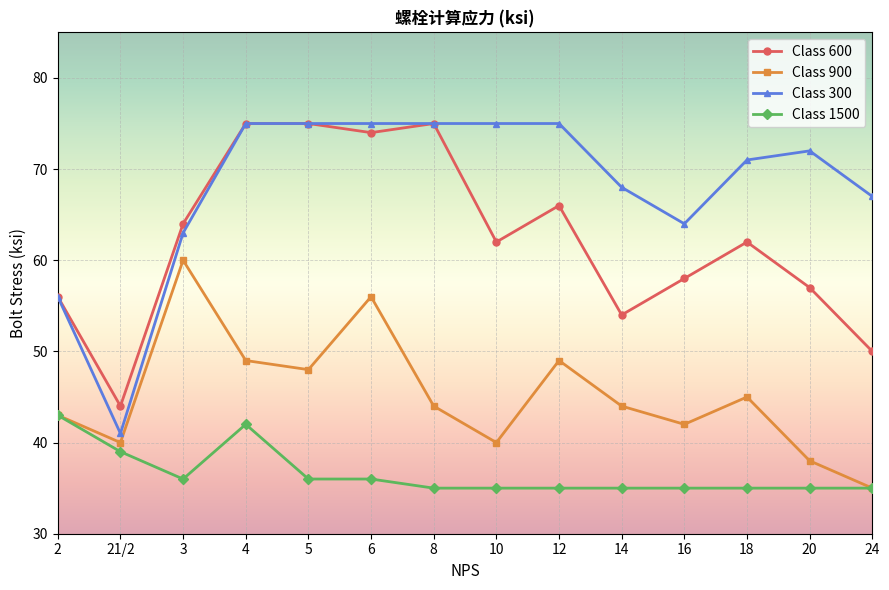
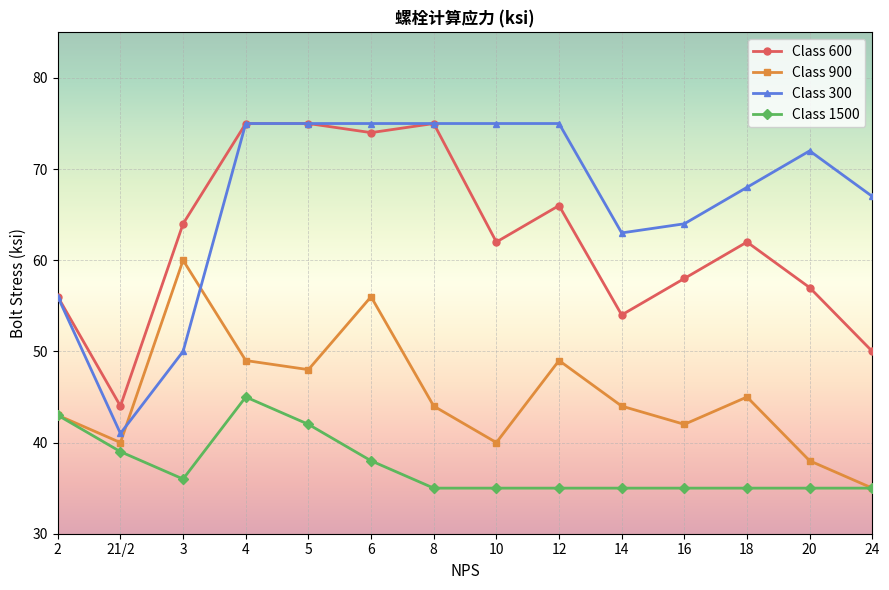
  {
    "Class 300": {
      "21/2": 41,
-     "3": 63,
+     "3": 50,
      "6": 75,
      "10": 75,
      "12": 75,
-     "14": 68,
+     "14": 63,
      "16": 64,
-     "18": 71,
+     "18": 68,
      "20": 72,
      "24": 67
    },
    "Class 1500": {
      "21/2": 39,
      "3": 36,
-     "4": 42,
-     "5": 36,
-     "6": 36,
+     "4": 45,
+     "5": 42,
+     "6": 38,
      "8": 35,
      "10": 35,
      "12": 35,
      "14": 35,
      "16": 35,
      "18": 35,
      "20": 35
    }
  }
